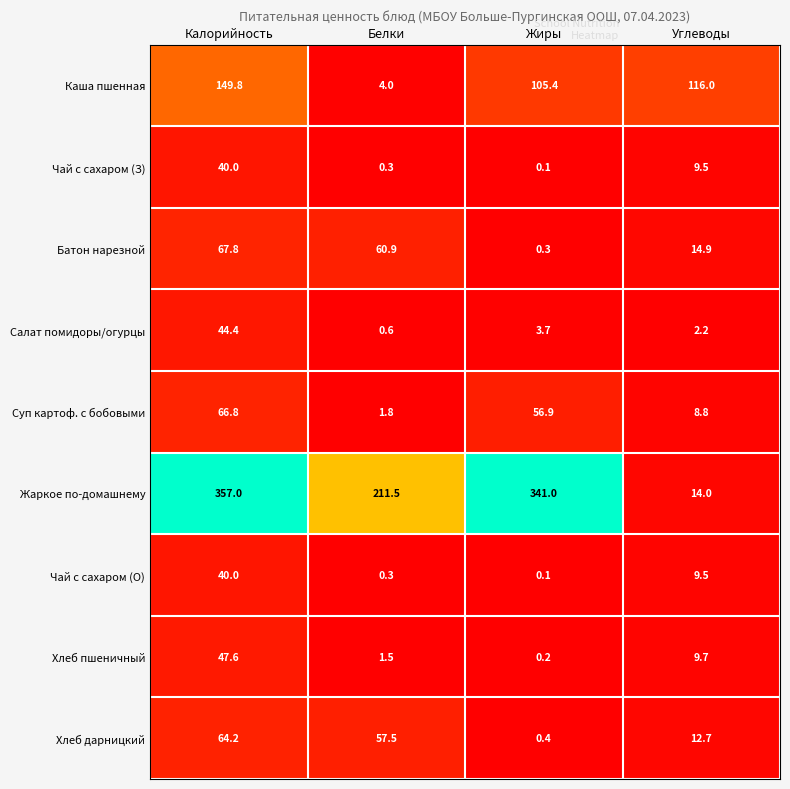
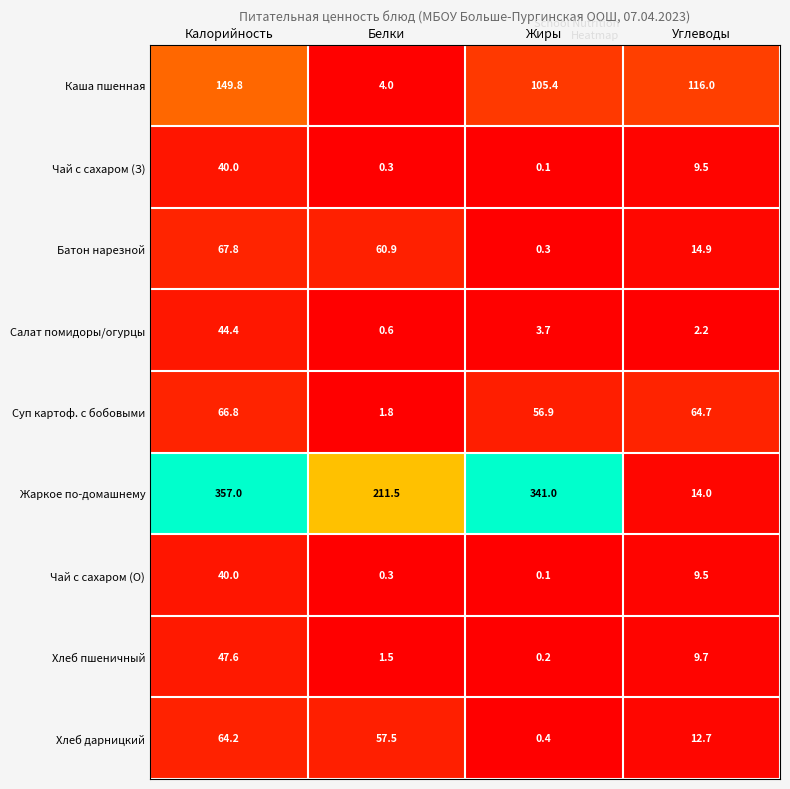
  {
    "Каша пшенная": {
      "Калорийность": 149.8,
      "Белки": 4.0,
      "Жиры": 105.4,
      "Углеводы": 116.0
    },
    "Чай с сахаром (З)": {
      "Калорийность": 40.0,
      "Белки": 0.3,
      "Жиры": 0.1,
      "Углеводы": 9.5
    },
    "Батон нарезной": {
      "Калорийность": 67.8,
      "Белки": 60.9,
      "Жиры": 0.3,
      "Углеводы": 14.9
    },
    "Салат помидоры/огурцы": {
      "Калорийность": 44.4,
      "Белки": 0.6,
      "Жиры": 3.7,
      "Углеводы": 2.2
    },
    "Суп картоф. с бобовыми": {
      "Калорийность": 66.8,
      "Белки": 1.8,
      "Жиры": 56.9,
-     "Углеводы": 8.8
+     "Углеводы": 64.7
    },
    "Жаркое по-домашнему": {
      "Калорийность": 357.0,
      "Белки": 211.5,
      "Жиры": 341.0,
      "Углеводы": 14.0
    },
    "Чай с сахаром (О)": {
      "Калорийность": 40.0,
      "Белки": 0.3,
      "Жиры": 0.1,
      "Углеводы": 9.5
    },
    "Хлеб пшеничный": {
      "Калорийность": 47.6,
      "Белки": 1.5,
      "Жиры": 0.2,
      "Углеводы": 9.7
    },
    "Хлеб дарницкий": {
      "Калорийность": 64.2,
      "Белки": 57.5,
      "Жиры": 0.4,
      "Углеводы": 12.7
    }
  }
